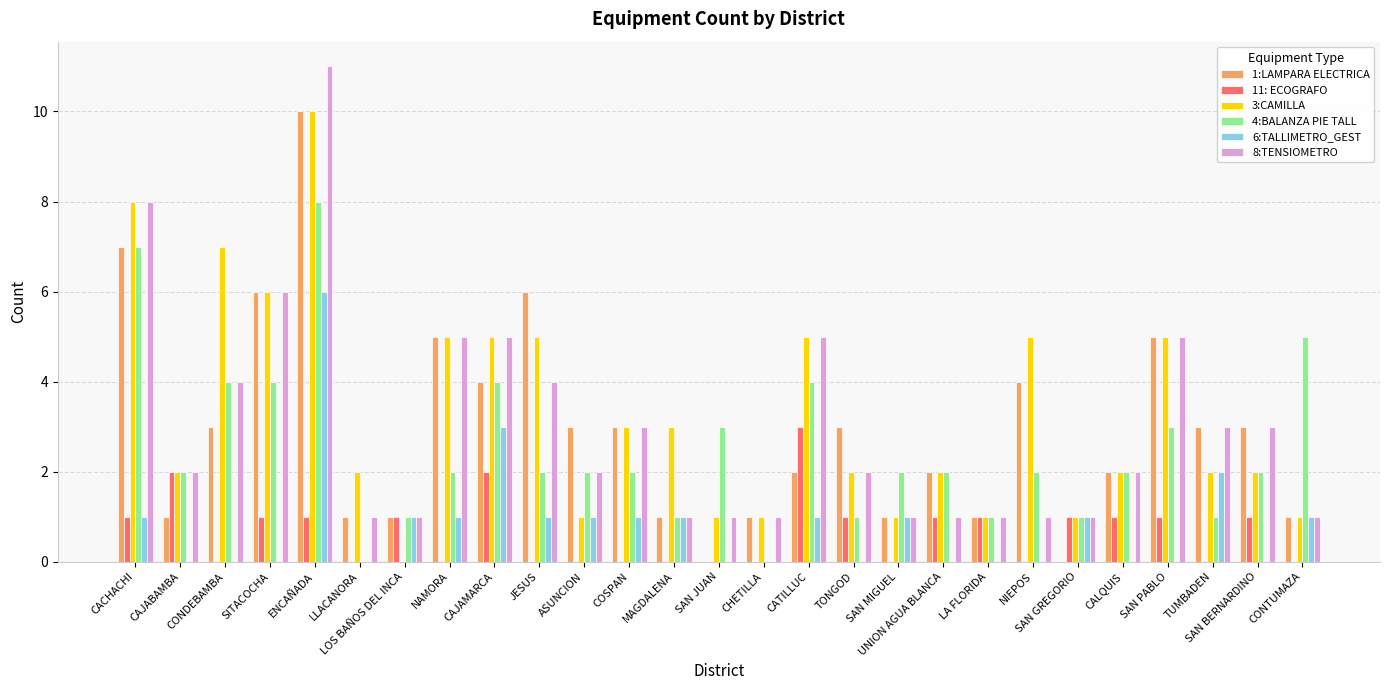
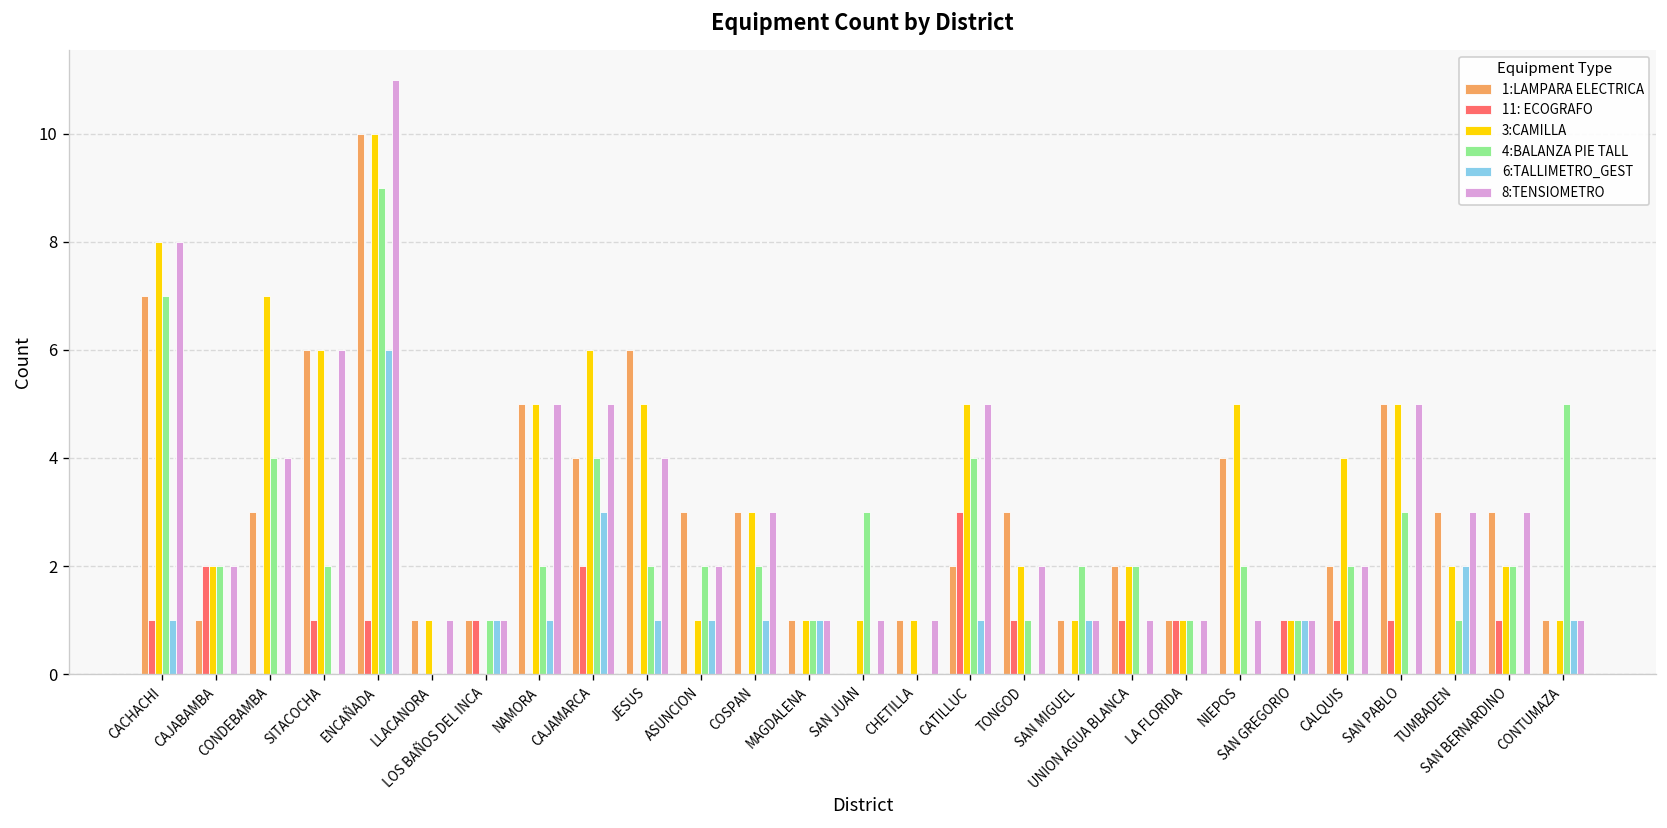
  {
    "3:CAMILLA": {
      "CACHACHI": 8,
      "CAJABAMBA": 2,
      "CONDEBAMBA": 7,
      "SITACOCHA": 6,
      "ENCAÑADA": 10,
-     "LLACANORA": 2,
+     "LLACANORA": 1,
      "LOS BAÑOS DEL INCA": 0,
      "NAMORA": 5,
-     "CAJAMARCA": 5,
+     "CAJAMARCA": 6,
      "JESUS": 5,
      "ASUNCION": 1,
      "COSPAN": 3,
-     "MAGDALENA": 3,
+     "MAGDALENA": 1,
      "SAN JUAN": 1,
      "CHETILLA": 1,
      "CATILLUC": 5,
      "TONGOD": 2,
      "SAN MIGUEL": 1,
      "UNION AGUA BLANCA": 2,
      "LA FLORIDA": 1,
      "NIEPOS": 5,
      "SAN GREGORIO": 1,
-     "CALQUIS": 2,
+     "CALQUIS": 4,
      "SAN PABLO": 5,
      "TUMBADEN": 2,
      "SAN BERNARDINO": 2,
      "CONTUMAZA": 1
    },
    "4:BALANZA PIE TALL": {
      "CACHACHI": 7,
      "CAJABAMBA": 2,
      "CONDEBAMBA": 4,
-     "SITACOCHA": 4,
-     "ENCAÑADA": 8,
+     "SITACOCHA": 2,
+     "ENCAÑADA": 9,
      "LLACANORA": 0,
      "LOS BAÑOS DEL INCA": 1,
      "NAMORA": 2,
      "CAJAMARCA": 4,
      "JESUS": 2,
      "ASUNCION": 2,
      "COSPAN": 2,
      "MAGDALENA": 1,
      "SAN JUAN": 3,
      "CHETILLA": 0,
      "CATILLUC": 4,
      "TONGOD": 1,
      "SAN MIGUEL": 2,
      "UNION AGUA BLANCA": 2,
      "LA FLORIDA": 1,
      "NIEPOS": 2,
      "SAN GREGORIO": 1,
      "CALQUIS": 2,
      "SAN PABLO": 3,
      "TUMBADEN": 1,
      "SAN BERNARDINO": 2,
      "CONTUMAZA": 5
    },
    "6:TALLIMETRO_GEST": {
      "CACHACHI": 1,
      "CAJABAMBA": 0,
      "CONDEBAMBA": 0,
      "SITACOCHA": 0,
      "ENCAÑADA": 6,
      "LLACANORA": 0,
      "LOS BAÑOS DEL INCA": 1,
      "NAMORA": 1,
      "CAJAMARCA": 3,
      "JESUS": 1,
      "ASUNCION": 1,
      "COSPAN": 1,
      "MAGDALENA": 1,
      "SAN JUAN": 0,
      "CHETILLA": 0,
      "CATILLUC": 1,
      "TONGOD": 0,
      "SAN MIGUEL": 1,
      "UNION AGUA BLANCA": 0,
      "LA FLORIDA": 0,
      "NIEPOS": 0,
      "SAN GREGORIO": 1,
      "CALQUIS": 0,
      "SAN PABLO": 0,
      "TUMBADEN": 2,
      "SAN BERNARDINO": 0,
      "CONTUMAZA": 1
    },
    "8:TENSIOMETRO": {
      "CACHACHI": 8,
      "CAJABAMBA": 2,
      "CONDEBAMBA": 4,
      "SITACOCHA": 6,
      "ENCAÑADA": 11,
      "LLACANORA": 1,
      "LOS BAÑOS DEL INCA": 1,
      "NAMORA": 5,
      "CAJAMARCA": 5,
      "JESUS": 4,
      "ASUNCION": 2,
      "COSPAN": 3,
      "MAGDALENA": 1,
      "SAN JUAN": 1,
      "CHETILLA": 1,
      "CATILLUC": 5,
      "TONGOD": 2,
      "SAN MIGUEL": 1,
      "UNION AGUA BLANCA": 1,
      "LA FLORIDA": 1,
      "NIEPOS": 1,
      "SAN GREGORIO": 1,
      "CALQUIS": 2,
      "SAN PABLO": 5,
      "TUMBADEN": 3,
      "SAN BERNARDINO": 3,
      "CONTUMAZA": 1
    }
  }
